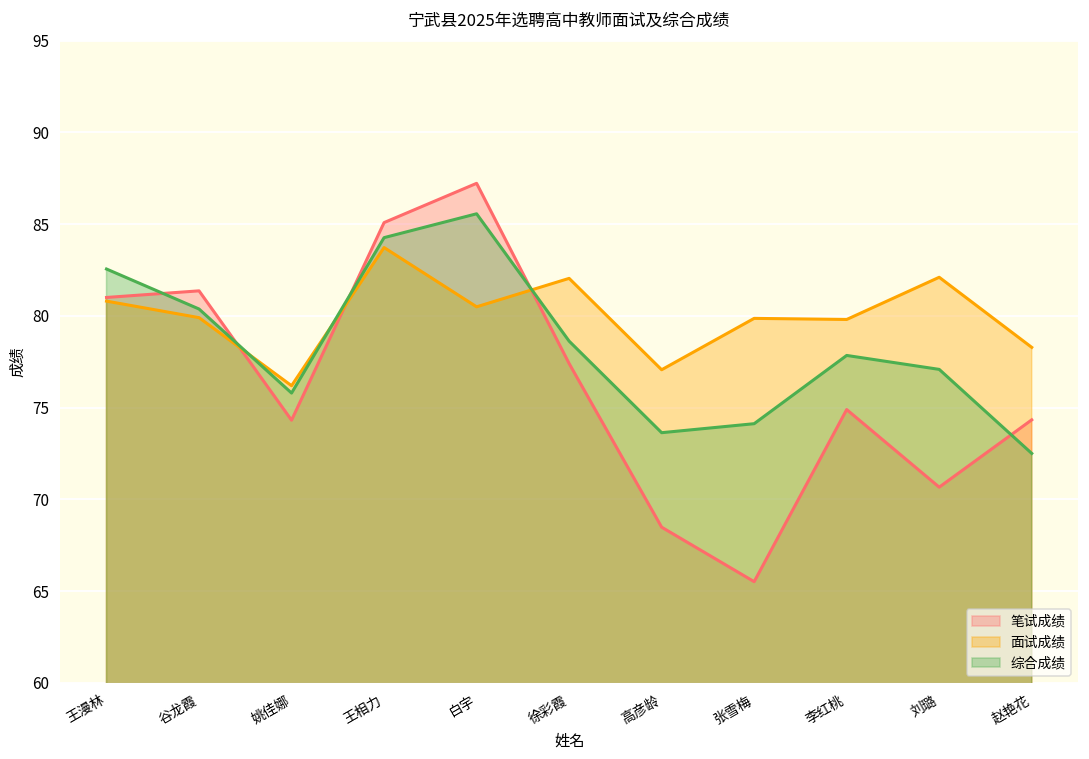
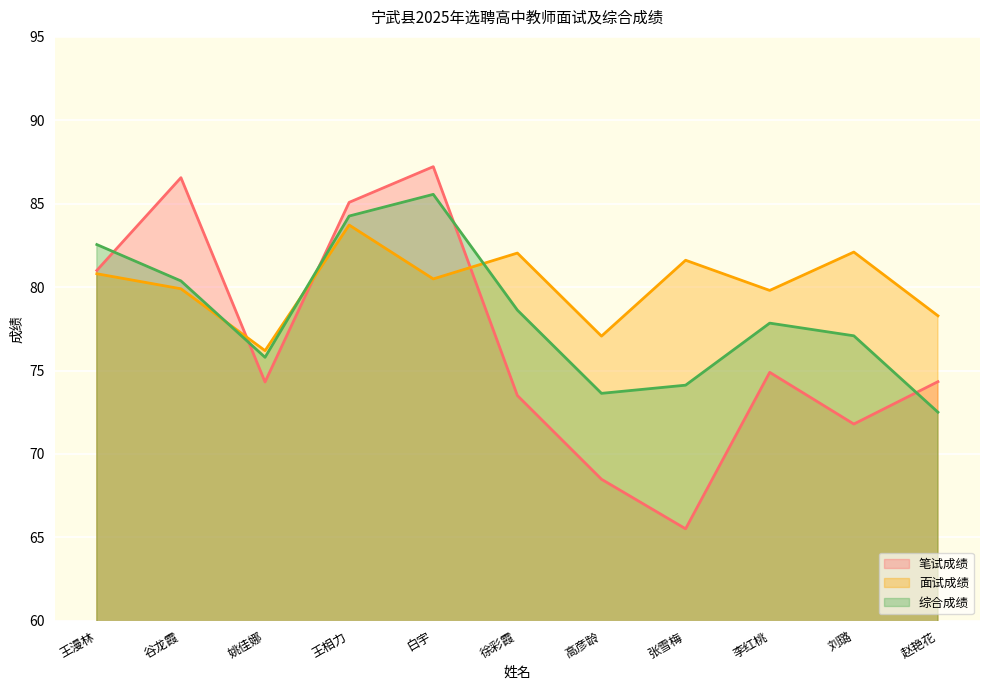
  {
    "笔试成绩": {
      "王漫林": 81.0,
-     "谷龙霞": 81.4,
+     "谷龙霞": 86.6,
      "姚佳娜": 74.3,
      "王相力": 85.1,
      "白宇": 87.2,
-     "徐彩霞": 77.4,
+     "徐彩霞": 73.5,
      "高彦龄": 68.5,
      "张雪梅": 65.5,
      "李红桃": 74.9,
-     "刘璐": 70.7,
+     "刘璐": 71.8,
      "赵艳花": 74.3
    },
    "面试成绩": {
      "王漫林": 80.8,
      "谷龙霞": 79.9,
      "姚佳娜": 76.2,
      "王相力": 83.7,
      "白宇": 80.5,
      "徐彩霞": 82.0,
      "高彦龄": 77.1,
-     "张雪梅": 79.9,
+     "张雪梅": 81.6,
      "李红桃": 79.8,
      "刘璐": 82.1,
      "赵艳花": 78.3
    },
    "综合成绩": {
      "王漫林": 82.6,
      "谷龙霞": 80.4,
      "姚佳娜": 75.8,
      "王相力": 84.3,
      "白宇": 85.6,
      "徐彩霞": 78.6,
      "高彦龄": 73.6,
      "张雪梅": 74.1,
      "李红桃": 77.8,
      "刘璐": 77.1,
      "赵艳花": 72.5
    }
  }
